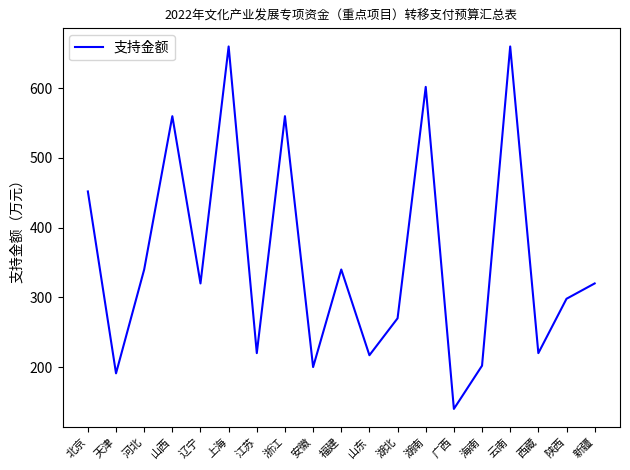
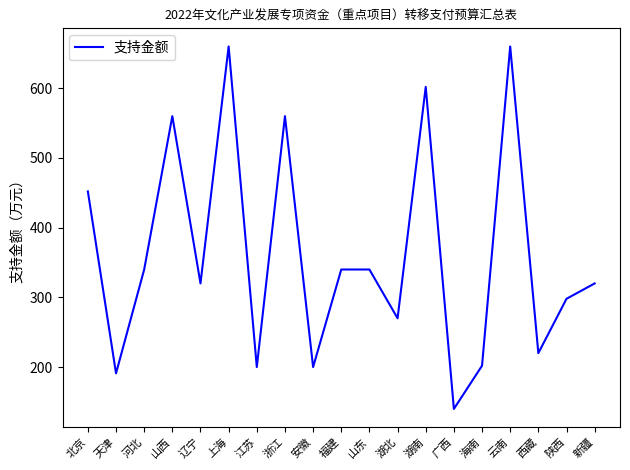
  {
    "北京": 450,
    "天津": 190,
    "河北": 340,
    "山西": 560,
    "辽宁": 320,
    "上海": 660,
-   "江苏": 220,
+   "江苏": 200,
    "浙江": 560,
    "安徽": 200,
    "福建": 340,
-   "山东": 220,
+   "山东": 340,
    "湖北": 270,
    "湖南": 600,
    "广西": 140,
    "海南": 200,
    "云南": 660,
    "西藏": 220,
    "陕西": 300,
    "新疆": 320
  }
